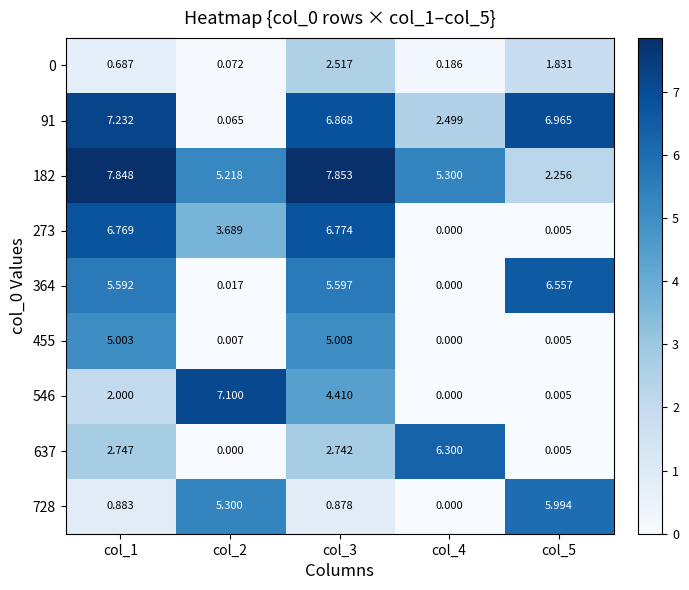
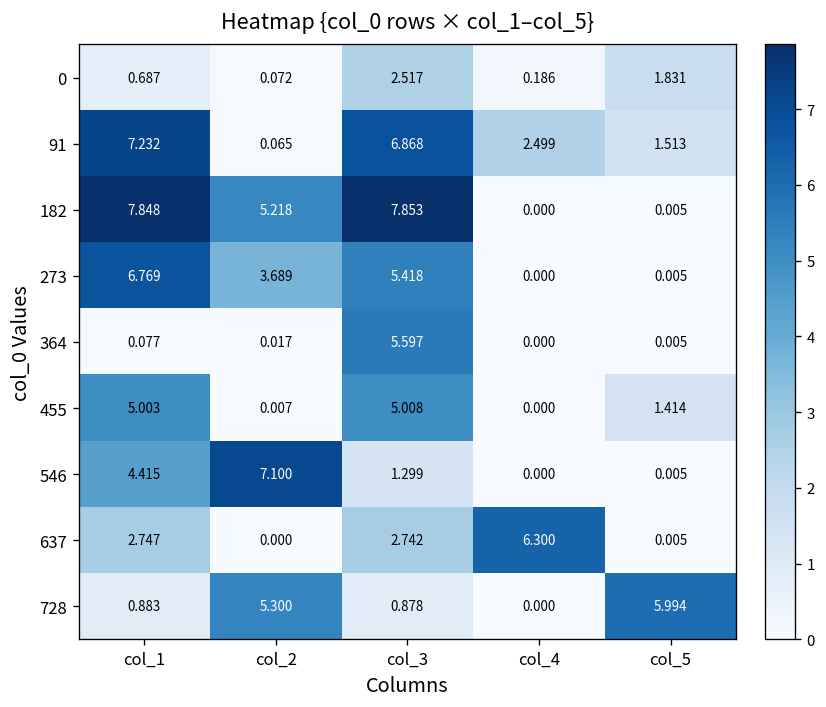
  {
    "0": {
      "col_1": 0.687,
      "col_2": 0.072,
      "col_3": 2.517,
      "col_4": 0.186,
      "col_5": 1.831
    },
    "91": {
      "col_1": 7.232,
      "col_2": 0.065,
      "col_3": 6.868,
      "col_4": 2.499,
-     "col_5": 6.965
+     "col_5": 1.513
    },
    "182": {
      "col_1": 7.848,
      "col_2": 5.218,
      "col_3": 7.853,
-     "col_4": 5.300,
-     "col_5": 2.256
+     "col_4": 0.000,
+     "col_5": 0.005
    },
    "273": {
      "col_1": 6.769,
      "col_2": 3.689,
-     "col_3": 6.774,
+     "col_3": 5.418,
      "col_4": 0.000,
      "col_5": 0.005
    },
    "364": {
-     "col_1": 5.592,
+     "col_1": 0.077,
      "col_2": 0.017,
      "col_3": 5.597,
      "col_4": 0.000,
-     "col_5": 6.557
+     "col_5": 0.005
    },
    "455": {
      "col_1": 5.003,
      "col_2": 0.007,
      "col_3": 5.008,
      "col_4": 0.000,
-     "col_5": 0.005
+     "col_5": 1.414
    },
    "546": {
-     "col_1": 2.000,
+     "col_1": 4.415,
      "col_2": 7.100,
-     "col_3": 4.410,
+     "col_3": 1.299,
      "col_4": 0.000,
      "col_5": 0.005
    },
    "637": {
      "col_1": 2.747,
      "col_2": 0.000,
      "col_3": 2.742,
      "col_4": 6.300,
      "col_5": 0.005
    },
    "728": {
      "col_1": 0.883,
      "col_2": 5.300,
      "col_3": 0.878,
      "col_4": 0.000,
      "col_5": 5.994
    }
  }
